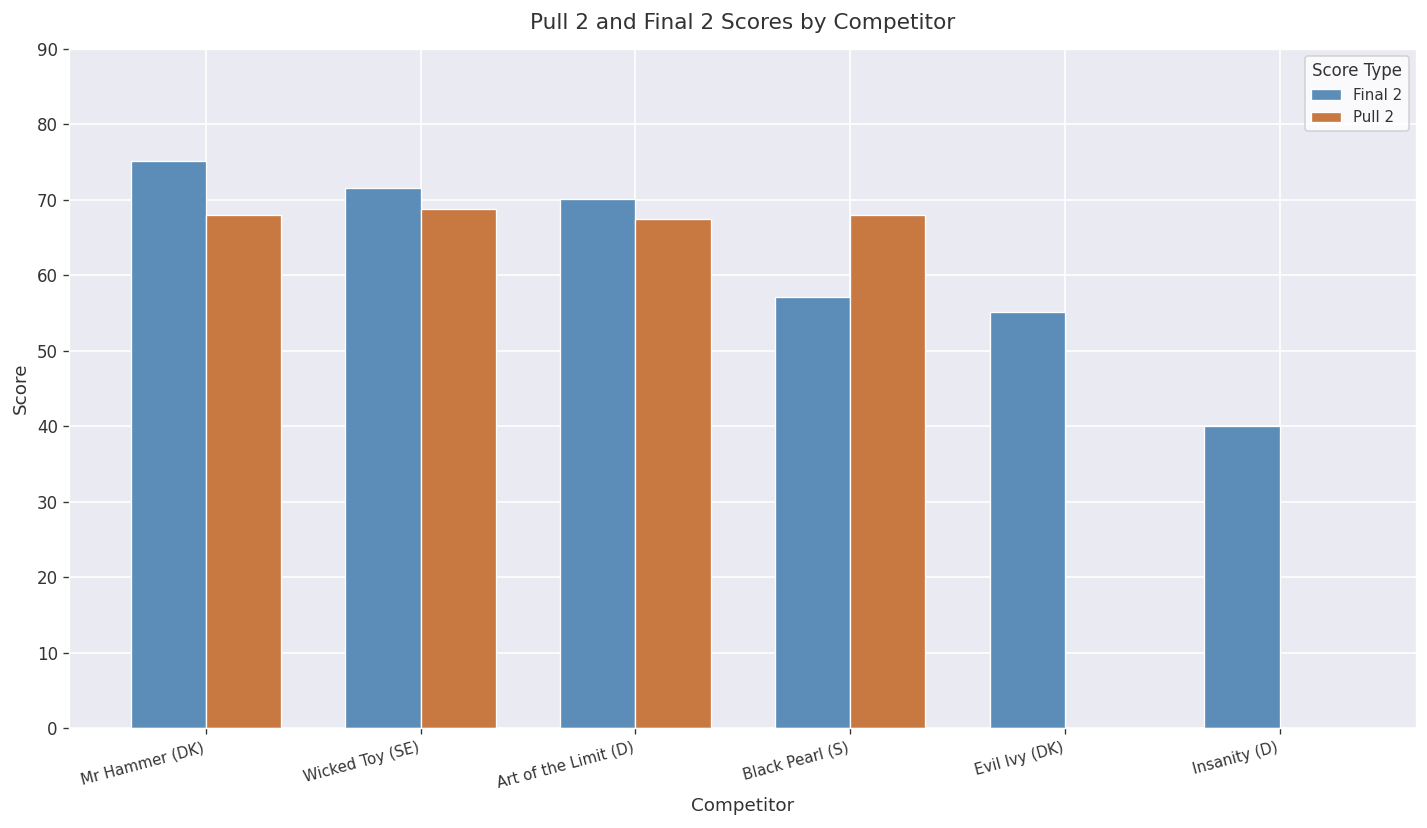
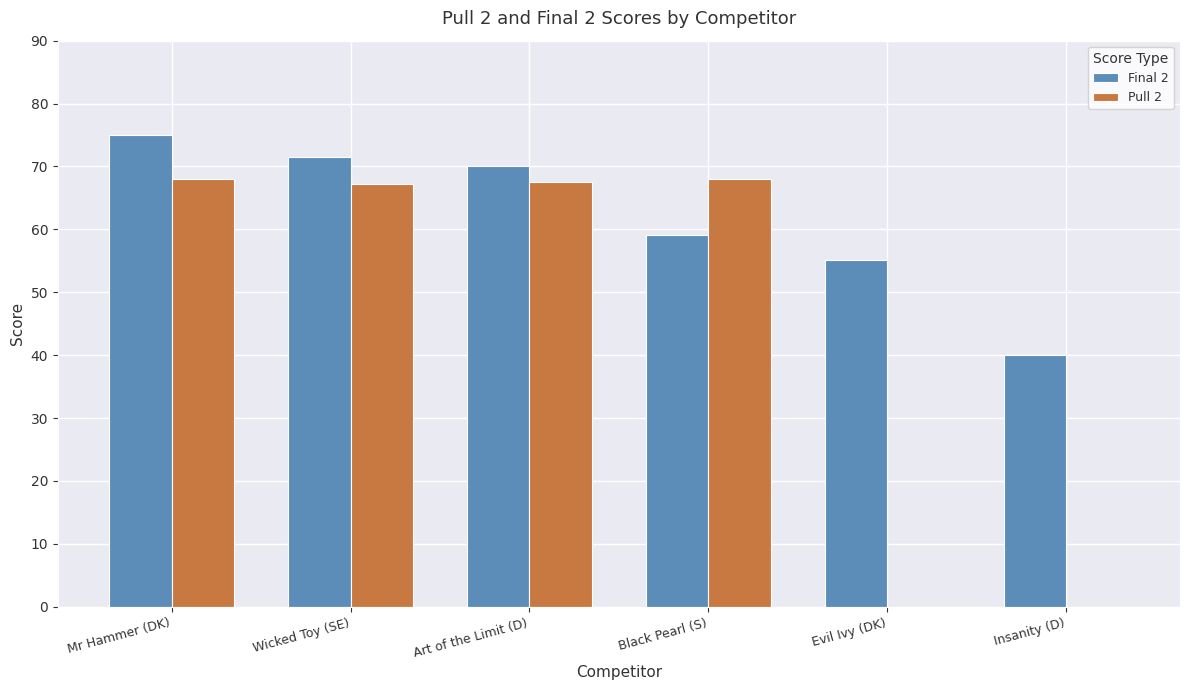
  {
    "Final 2": {
      "Mr Hammer (DK)": 75,
      "Wicked Toy (SE)": 72,
      "Art of the Limit (D)": 70,
-     "Black Pearl (S)": 57,
+     "Black Pearl (S)": 59,
      "Evil Ivy (DK)": 55,
      "Insanity (D)": 40
    },
    "Pull 2": {
      "Mr Hammer (DK)": 68,
-     "Wicked Toy (SE)": 69,
+     "Wicked Toy (SE)": 67,
      "Art of the Limit (D)": 67,
      "Black Pearl (S)": 68,
      "Evil Ivy (DK)": 0,
      "Insanity (D)": 0
    }
  }
